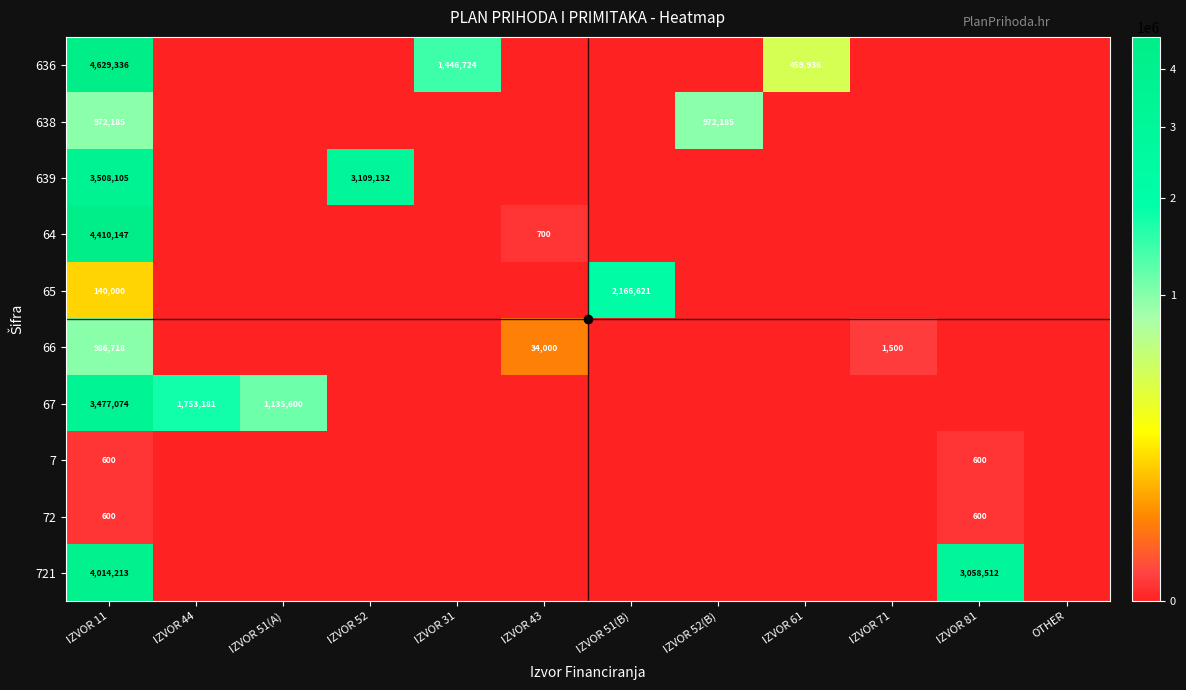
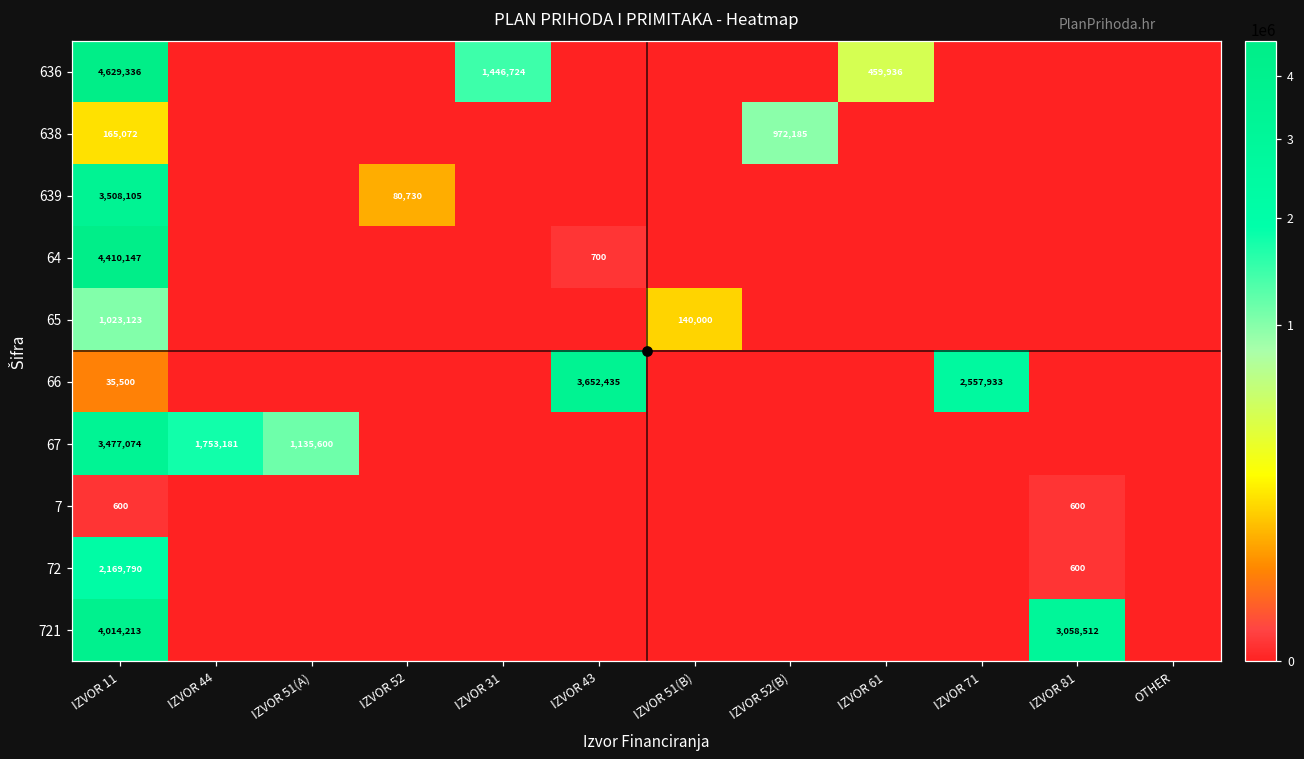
  {
    "636": {
      "IZVOR 11": "4,629,336",
      "IZVOR 31": "1,446,724",
      "IZVOR 61": "459,936"
    },
    "638": {
-     "IZVOR 11": "972,185",
+     "IZVOR 11": "165,072",
      "IZVOR 52(B)": "972,185"
    },
    "639": {
      "IZVOR 11": "3,508,105",
-     "IZVOR 52": "3,109,132"
+     "IZVOR 52": "80,730"
    },
    "64": {
      "IZVOR 11": "4,410,147",
      "IZVOR 43": "700"
    },
    "65": {
-     "IZVOR 11": "140,000",
-     "IZVOR 51(B)": "2,166,621"
+     "IZVOR 11": "1,023,123",
+     "IZVOR 51(B)": "140,000"
    },
    "66": {
-     "IZVOR 11": "986,718",
-     "IZVOR 43": "34,000",
-     "IZVOR 71": "1,500"
+     "IZVOR 11": "35,500",
+     "IZVOR 43": "3,652,435",
+     "IZVOR 71": "2,557,933"
    },
    "67": {
      "IZVOR 11": "3,477,074",
      "IZVOR 44": "1,753,181",
      "IZVOR 51(A)": "1,135,600"
    },
    "7": {
      "IZVOR 11": "600",
      "IZVOR 81": "600"
    },
    "72": {
-     "IZVOR 11": "600",
+     "IZVOR 11": "2,169,790",
      "IZVOR 81": "600"
    },
    "721": {
      "IZVOR 11": "4,014,213",
      "IZVOR 81": "3,058,512"
    }
  }
